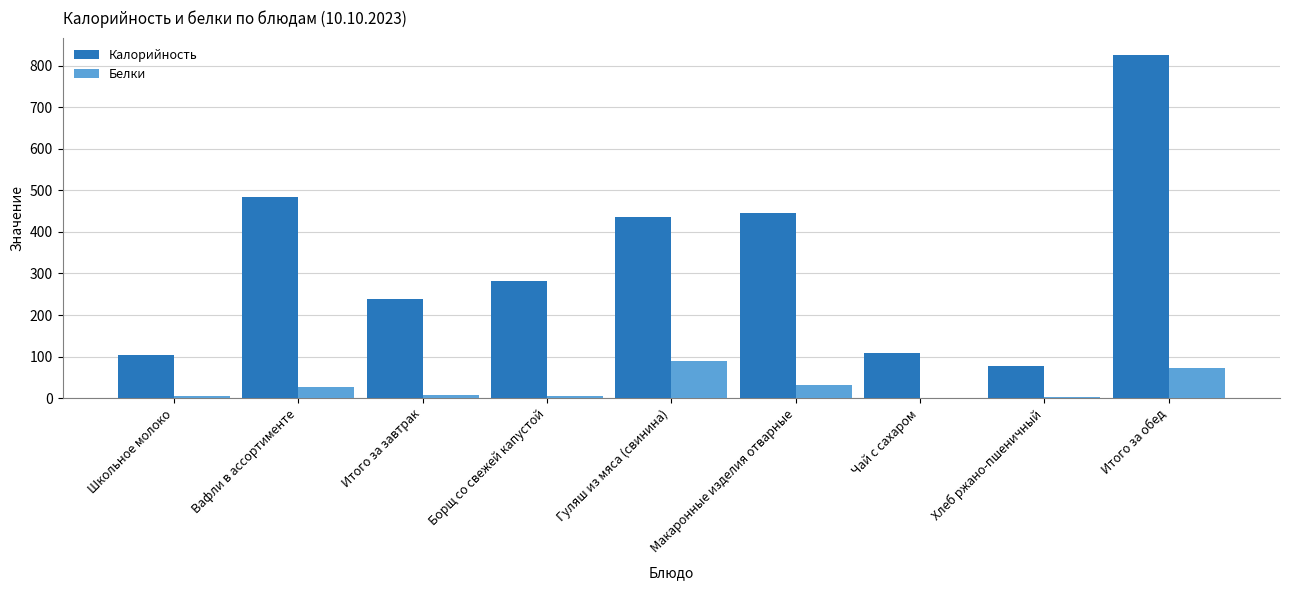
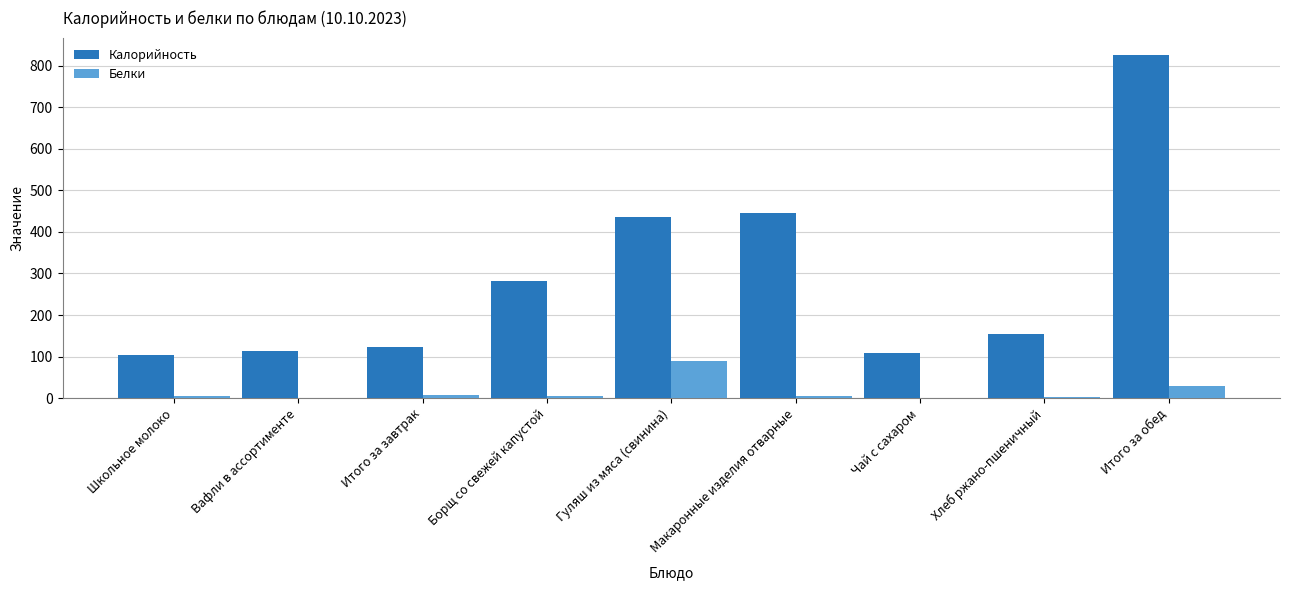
  {
    "Калорийность": {
      "Школьное молоко": 100,
-     "Вафли в ассортименте": 480,
-     "Итого за завтрак": 240,
+     "Вафли в ассортименте": 110,
+     "Итого за завтрак": 120,
      "Борщ со свежей капустой": 280,
      "Гуляш из мяса (свинина)": 440,
      "Макаронные изделия отварные": 440,
      "Чай с сахаром": 110,
-     "Хлеб ржано-пшеничный": 80,
+     "Хлеб ржано-пшеничный": 150,
      "Итого за обед": 830
    },
    "Белки": {
-     "Вафли в ассортименте": 30,
+     "Вафли в ассортименте": 0,
      "Итого за завтрак": 10,
      "Борщ со свежей капустой": 10,
      "Гуляш из мяса (свинина)": 90,
-     "Макаронные изделия отварные": 30,
+     "Макаронные изделия отварные": 10,
      "Чай с сахаром": 0,
-     "Итого за обед": 70
+     "Итого за обед": 30
    }
  }
